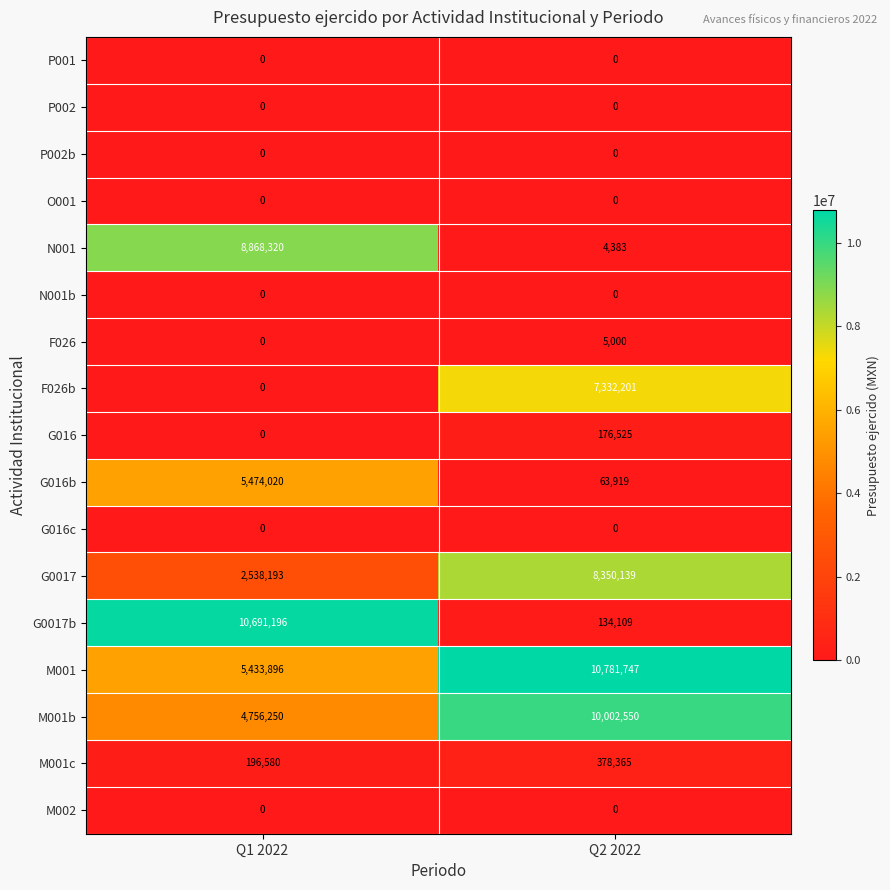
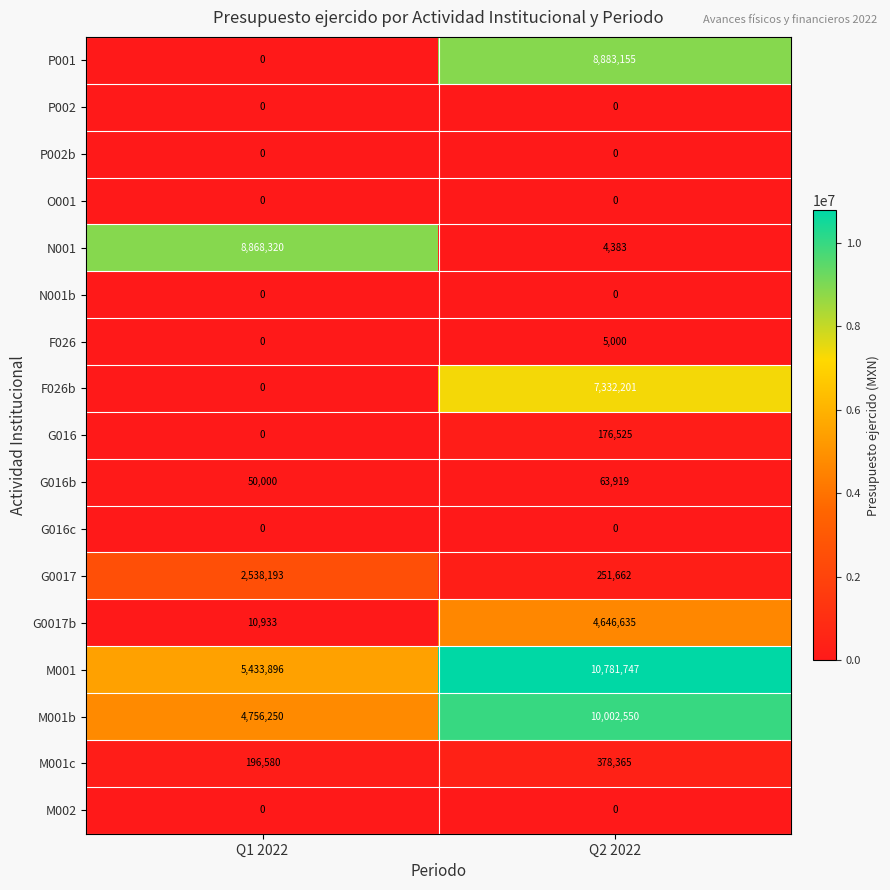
  {
    "P001": {
      "Q1 2022": "0",
-     "Q2 2022": "0"
+     "Q2 2022": "8,883,155"
    },
    "P002": {
      "Q1 2022": "0",
      "Q2 2022": "0"
    },
    "P002b": {
      "Q1 2022": "0",
      "Q2 2022": "0"
    },
    "O001": {
      "Q1 2022": "0",
      "Q2 2022": "0"
    },
    "N001": {
      "Q1 2022": "8,868,320",
      "Q2 2022": "4,383"
    },
    "N001b": {
      "Q1 2022": "0",
      "Q2 2022": "0"
    },
    "F026": {
      "Q1 2022": "0",
      "Q2 2022": "5,000"
    },
    "F026b": {
      "Q1 2022": "0",
      "Q2 2022": "7,332,201"
    },
    "G016": {
      "Q1 2022": "0",
      "Q2 2022": "176,525"
    },
    "G016b": {
-     "Q1 2022": "5,474,020",
+     "Q1 2022": "50,000",
      "Q2 2022": "63,919"
    },
    "G016c": {
      "Q1 2022": "0",
      "Q2 2022": "0"
    },
    "G0017": {
      "Q1 2022": "2,538,193",
-     "Q2 2022": "8,350,139"
+     "Q2 2022": "251,662"
    },
    "G0017b": {
-     "Q1 2022": "10,691,196",
-     "Q2 2022": "134,109"
+     "Q1 2022": "10,933",
+     "Q2 2022": "4,646,635"
    },
    "M001": {
      "Q1 2022": "5,433,896",
      "Q2 2022": "10,781,747"
    },
    "M001b": {
      "Q1 2022": "4,756,250",
      "Q2 2022": "10,002,550"
    },
    "M001c": {
      "Q1 2022": "196,580",
      "Q2 2022": "378,365"
    },
    "M002": {
      "Q1 2022": "0",
      "Q2 2022": "0"
    }
  }
